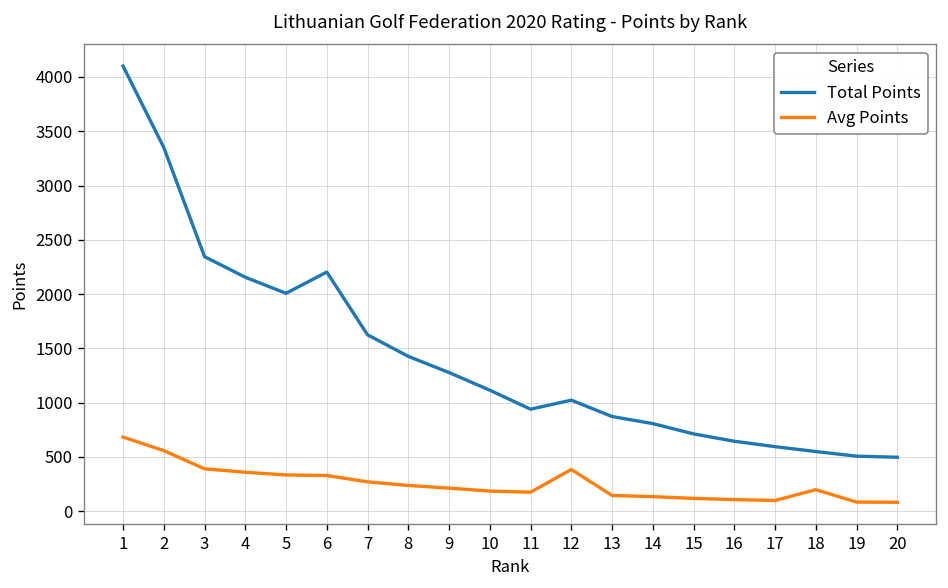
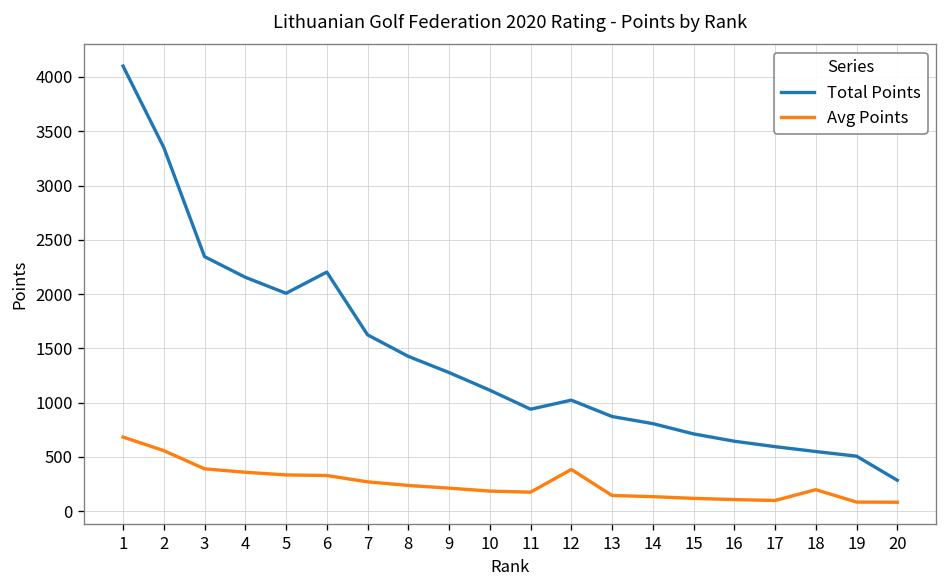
  {
    "Total Points": {
      "1": 4100,
      "2": 3400,
      "3": 2300,
      "4": 2200,
      "5": 2000,
      "6": 2200,
      "7": 1600,
      "8": 1400,
      "9": 1300,
      "10": 1100,
      "11": 900,
      "12": 1000,
      "13": 900,
      "14": 800,
      "15": 700,
      "16": 600,
      "17": 600,
      "18": 600,
      "19": 500,
-     "20": 500
+     "20": 300
    },
    "Avg Points": {
      "1": 700,
      "2": 600,
      "3": 400,
      "4": 400,
      "5": 300,
      "6": 300,
      "7": 300,
      "8": 200,
      "9": 200,
      "10": 200,
      "11": 200,
      "12": 400,
      "13": 100,
      "14": 100,
      "15": 100,
      "16": 100,
      "17": 100,
      "18": 200,
      "19": 100,
      "20": 100
    }
  }
